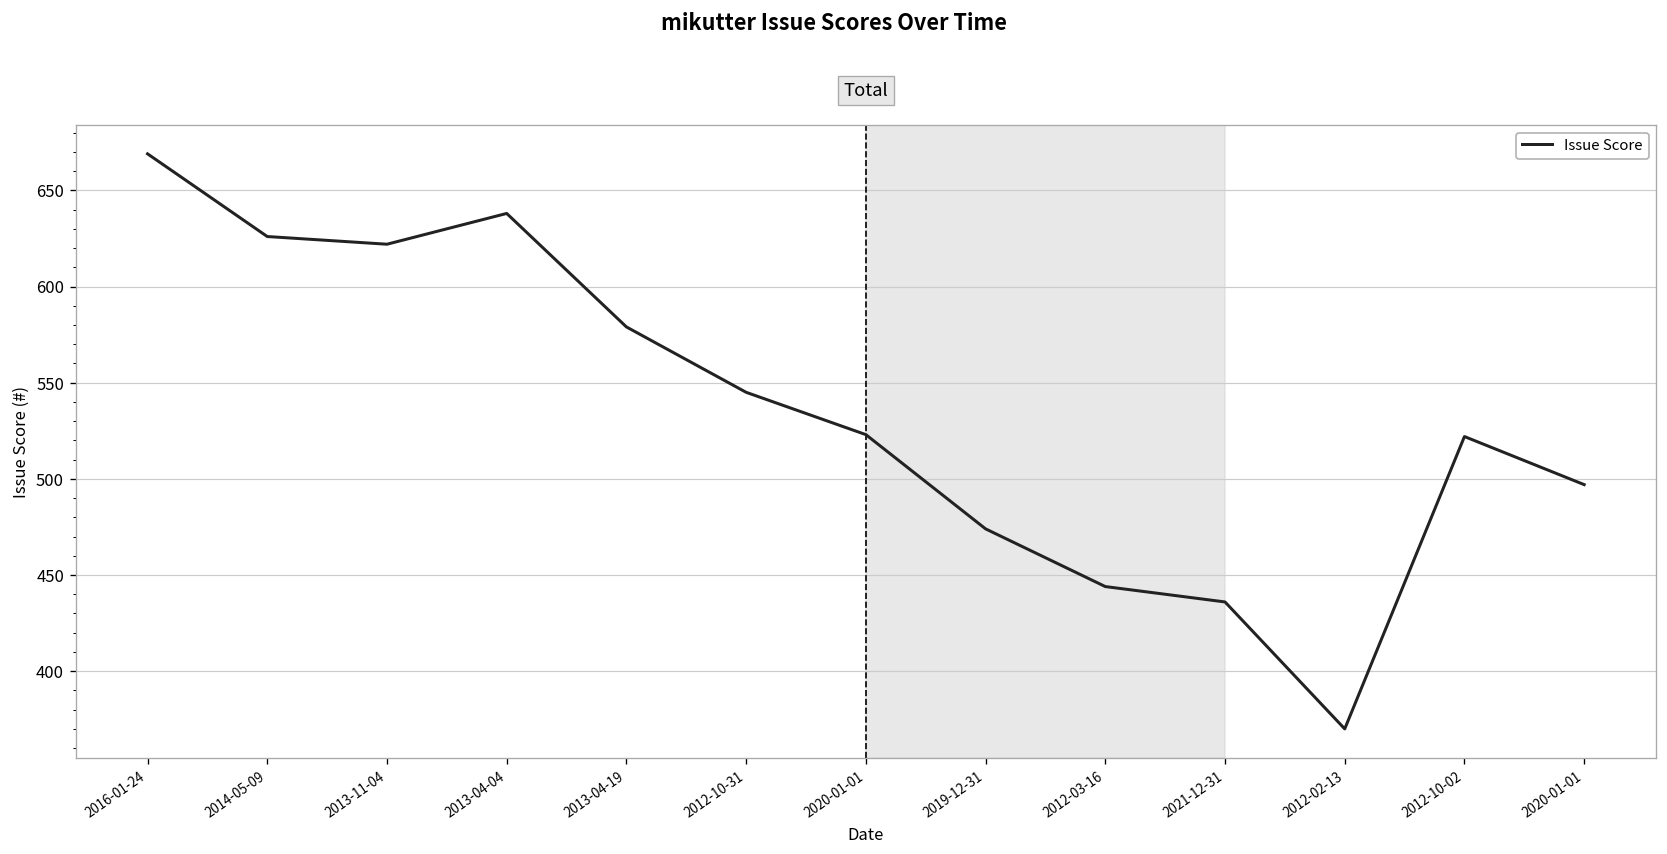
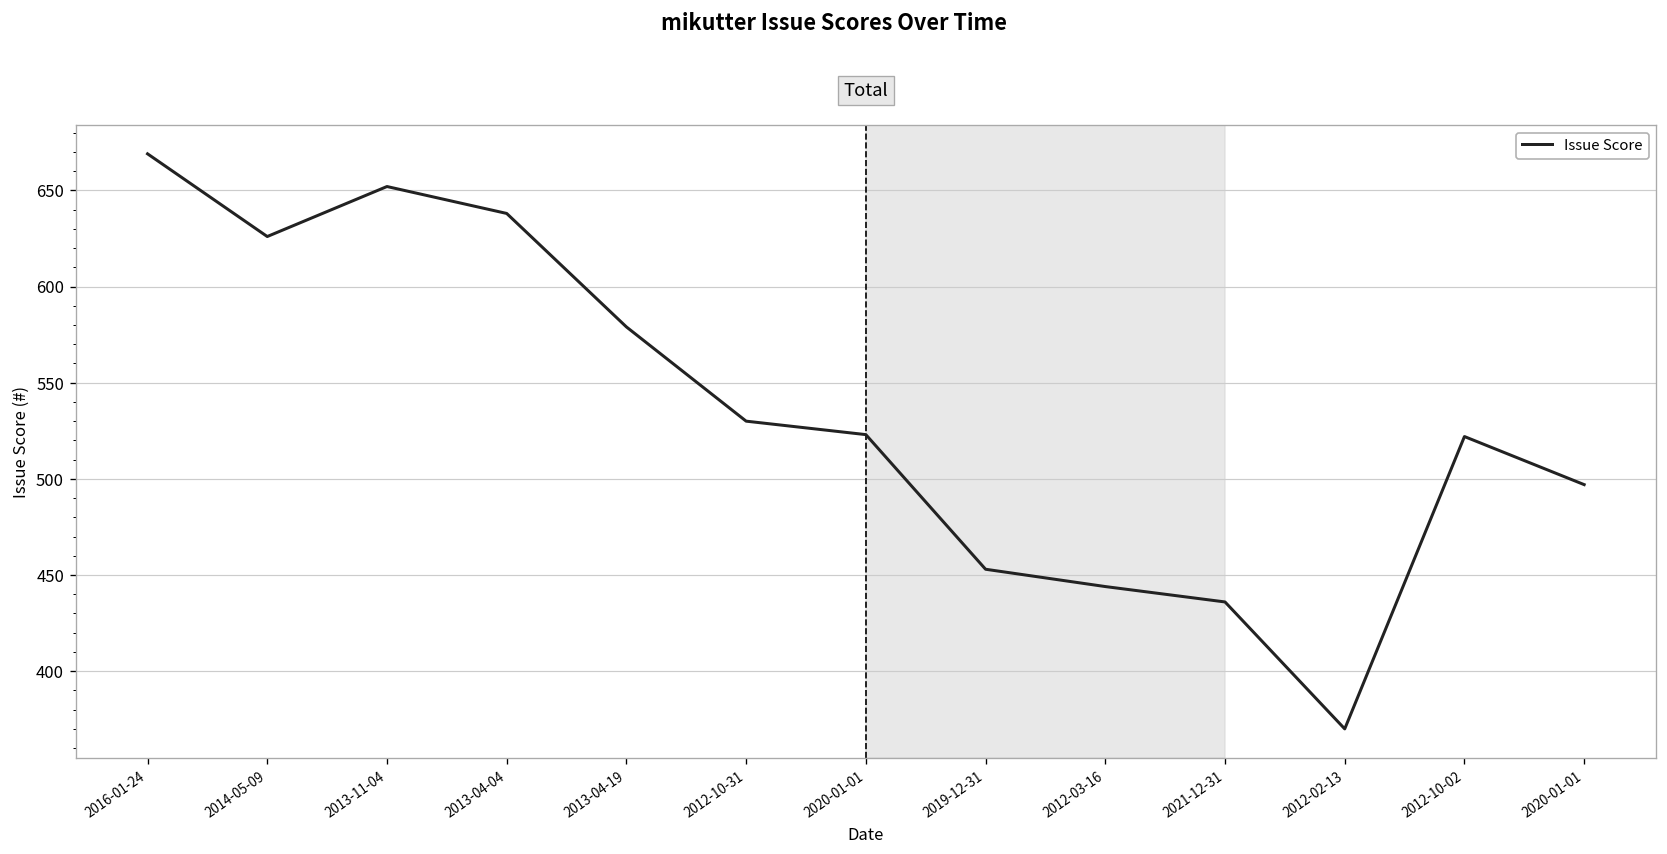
  {
    "2016-01-24": 669,
    "2014-05-09": 626,
-   "2013-11-04": 622,
+   "2013-11-04": 652,
    "2013-04-04": 638,
    "2013-04-19": 579,
-   "2012-10-31": 545,
-   "2019-12-31": 474,
+   "2012-10-31": 530,
+   "2019-12-31": 453,
    "2012-03-16": 444,
    "2021-12-31": 436,
    "2012-02-13": 370,
    "2012-10-02": 522
  }
